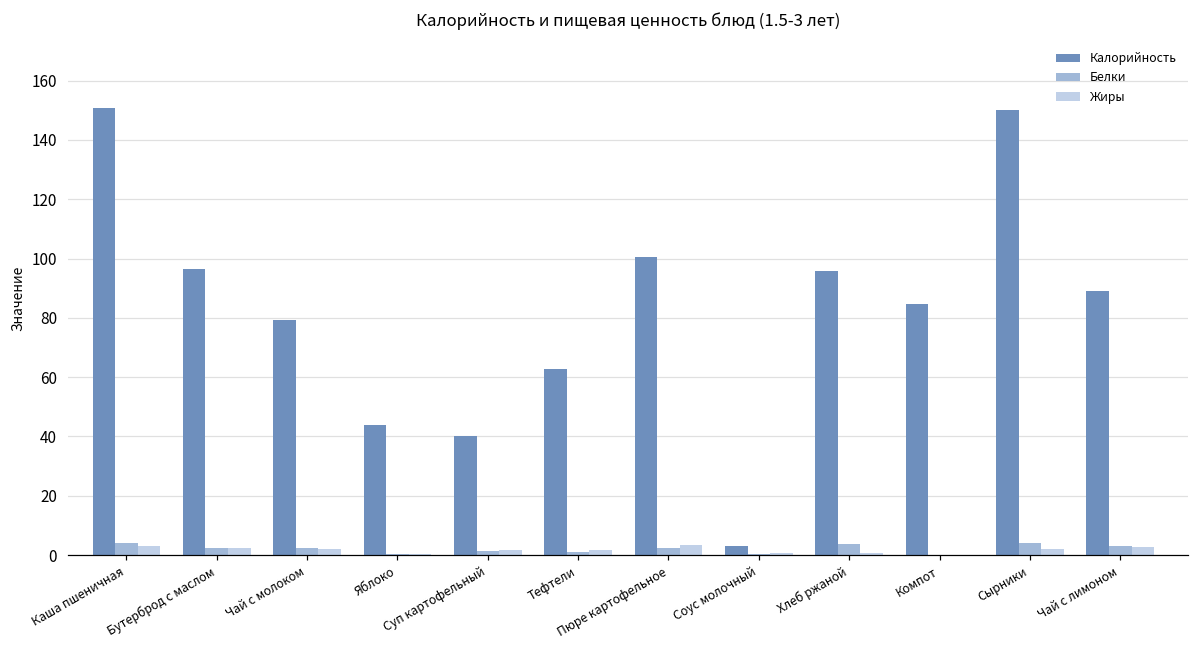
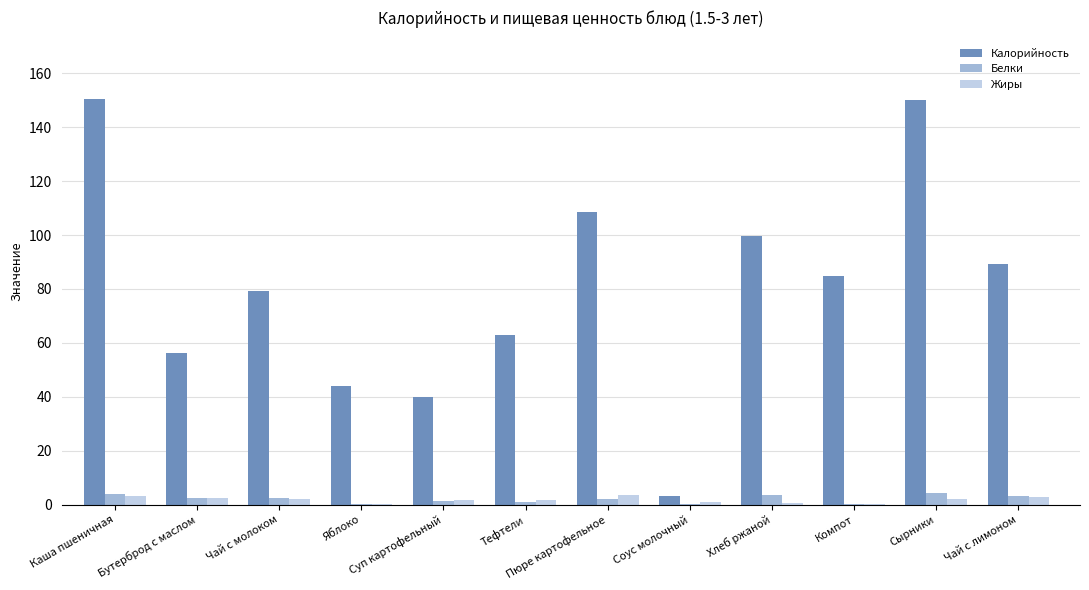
  {
    "Калорийность": {
      "Каша пшеничная": 151,
-     "Бутерброд с маслом": 97,
+     "Бутерброд с маслом": 56,
      "Чай с молоком": 79,
      "Яблоко": 44,
      "Суп картофельный": 40,
      "Тефтели": 63,
-     "Пюре картофельное": 101,
+     "Пюре картофельное": 109,
      "Соус молочный": 3,
-     "Хлеб ржаной": 96,
+     "Хлеб ржаной": 100,
      "Компот": 85,
      "Сырники": 150,
      "Чай с лимоном": 89
    }
  }
